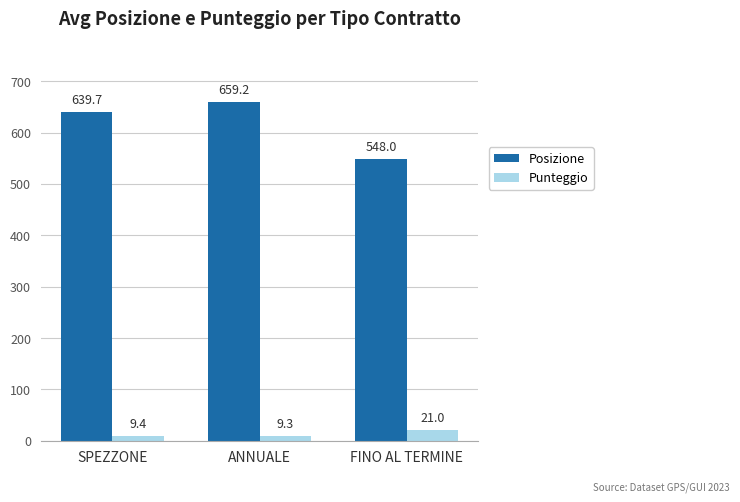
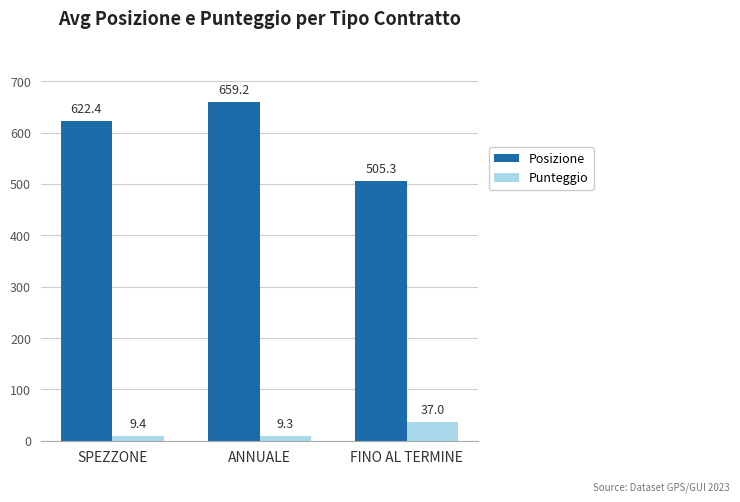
  {
    "Posizione": {
-     "SPEZZONE": 639.7,
+     "SPEZZONE": 622.4,
      "ANNUALE": 659.2,
-     "FINO AL TERMINE": 548.0
+     "FINO AL TERMINE": 505.3
    },
    "Punteggio": {
      "SPEZZONE": 9.4,
      "ANNUALE": 9.3,
-     "FINO AL TERMINE": 21.0
+     "FINO AL TERMINE": 37.0
    }
  }
